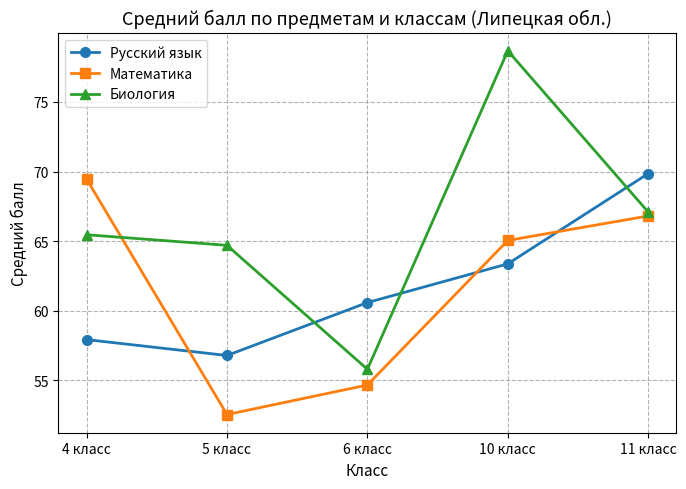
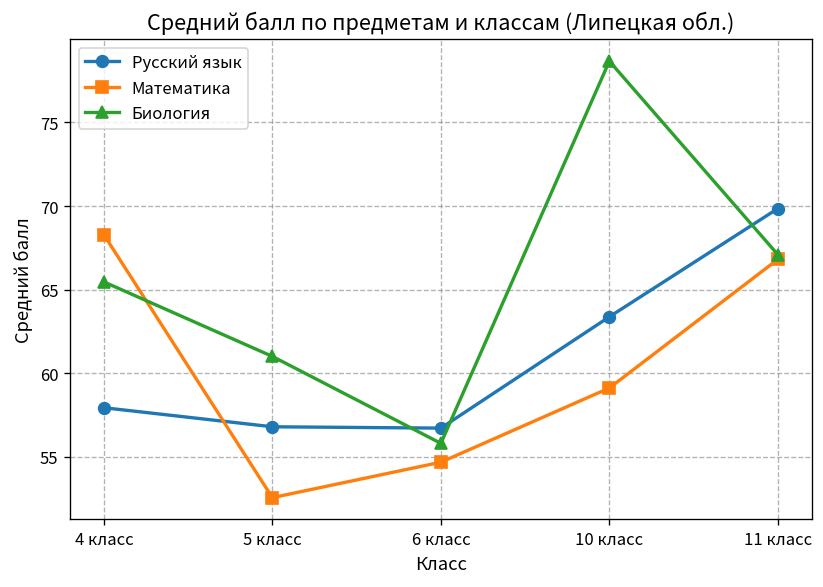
  {
    "Русский язык": {
      "4 класс": 57.9,
      "5 класс": 56.8,
-     "6 класс": 60.6,
+     "6 класс": 56.7,
      "10 класс": 63.4,
      "11 класс": 69.9
    },
    "Математика": {
-     "4 класс": 69.5,
+     "4 класс": 68.3,
      "5 класс": 52.6,
      "6 класс": 54.7,
-     "10 класс": 65.1,
+     "10 класс": 59.1,
      "11 класс": 66.8
    },
    "Биология": {
      "4 класс": 65.5,
-     "5 класс": 64.7,
+     "5 класс": 61.0,
      "6 класс": 55.8,
      "10 класс": 78.7,
      "11 класс": 67.1
    }
  }
